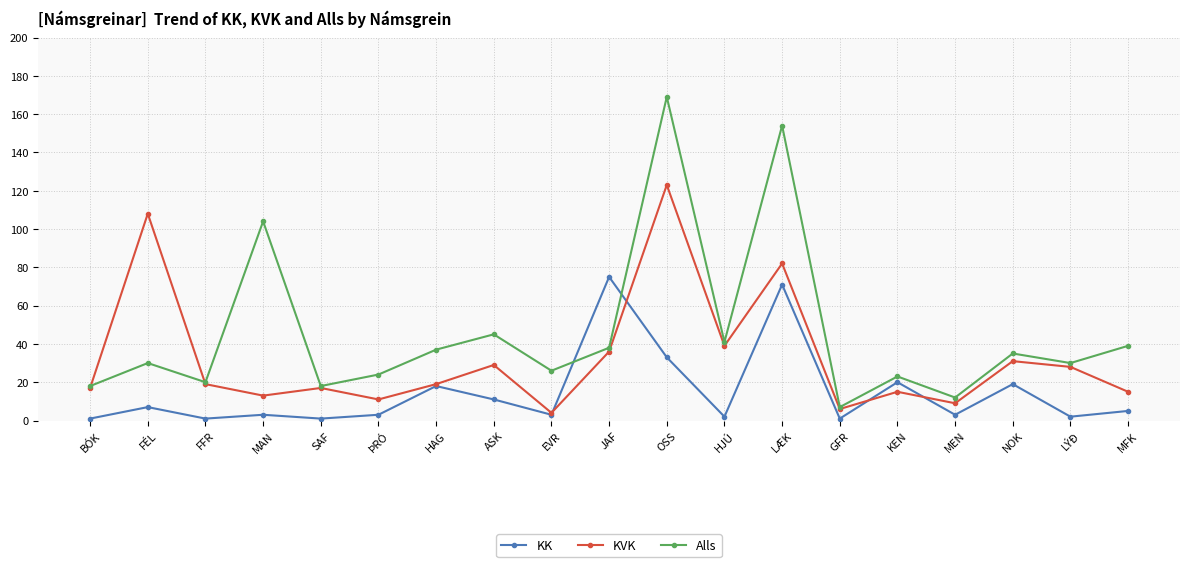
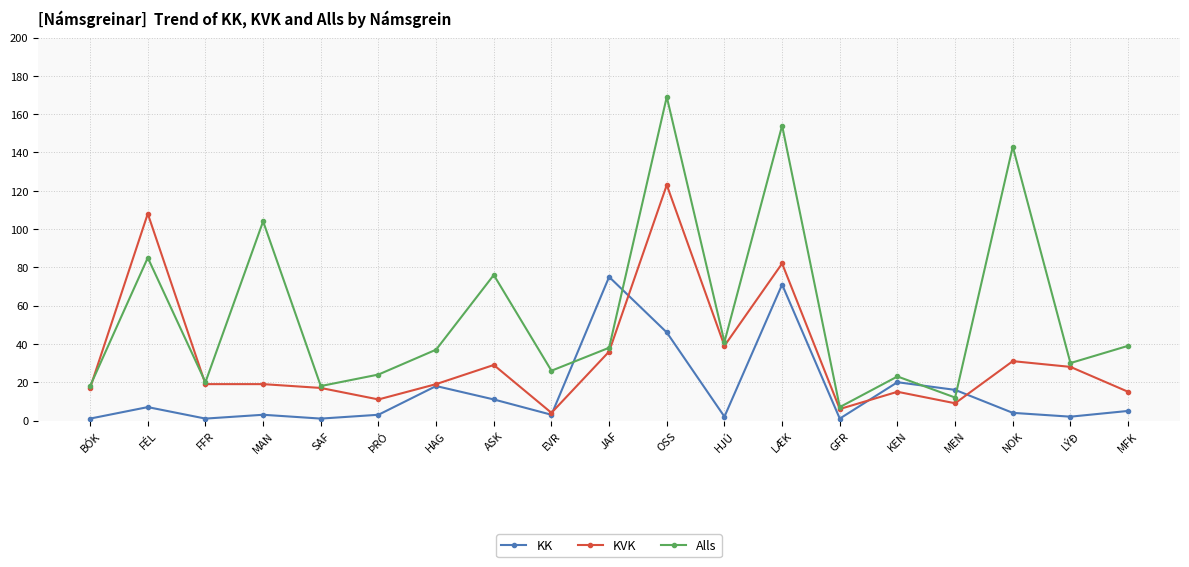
  {
    "KK": {
      "BÓK": 1,
      "FÉL": 7,
      "FFR": 1,
      "MAN": 3,
      "SAF": 1,
      "ÞRÓ": 3,
      "ASK": 11,
      "JAF": 75,
-     "OSS": 33,
+     "OSS": 46,
      "HJÚ": 2,
      "LÆK": 71,
      "GFR": 1,
      "KEN": 20,
-     "MEN": 3,
-     "NOK": 19,
+     "MEN": 16,
+     "NOK": 4,
      "LÝÐ": 2,
      "MFK": 5
    },
    "KVK": {
      "FÉL": 108,
-     "MAN": 13,
+     "MAN": 19,
      "ÞRÓ": 11,
      "ASK": 29,
      "JAF": 36,
      "OSS": 123,
      "HJÚ": 39,
      "LÆK": 82,
      "KEN": 15,
      "MEN": 9,
      "NOK": 31,
      "LÝÐ": 28,
      "MFK": 15
    },
    "Alls": {
-     "FÉL": 30,
+     "FÉL": 85,
      "MAN": 104,
      "ÞRÓ": 24,
      "HAG": 37,
-     "ASK": 45,
+     "ASK": 76,
      "EVR": 26,
      "JAF": 38,
      "OSS": 169,
      "HJÚ": 41,
      "LÆK": 154,
      "KEN": 23,
      "MEN": 12,
-     "NOK": 35,
+     "NOK": 143,
      "LÝÐ": 30,
      "MFK": 39
    }
  }
